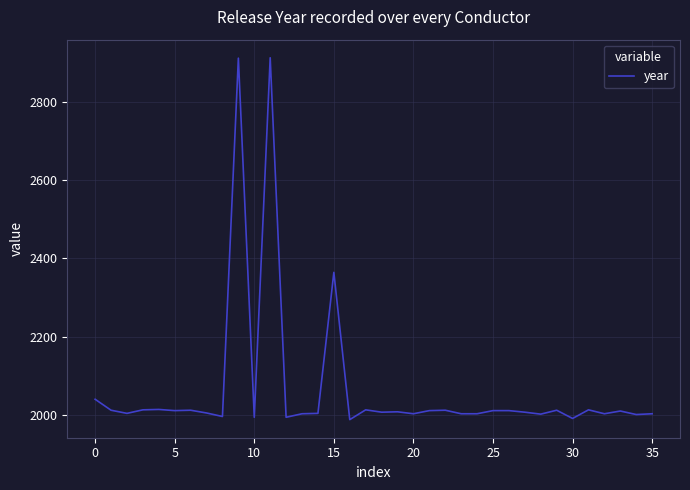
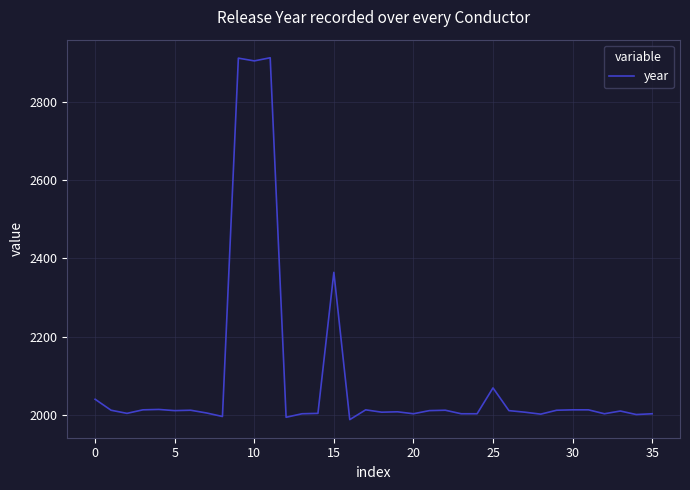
  {
    "0": 2040,
    "5": 2010,
-   "10": 1990,
+   "10": 2900,
    "15": 2360,
    "20": 2000,
-   "25": 2010,
-   "30": 1990,
+   "25": 2070,
+   "30": 2010,
    "35": 2000
  }
